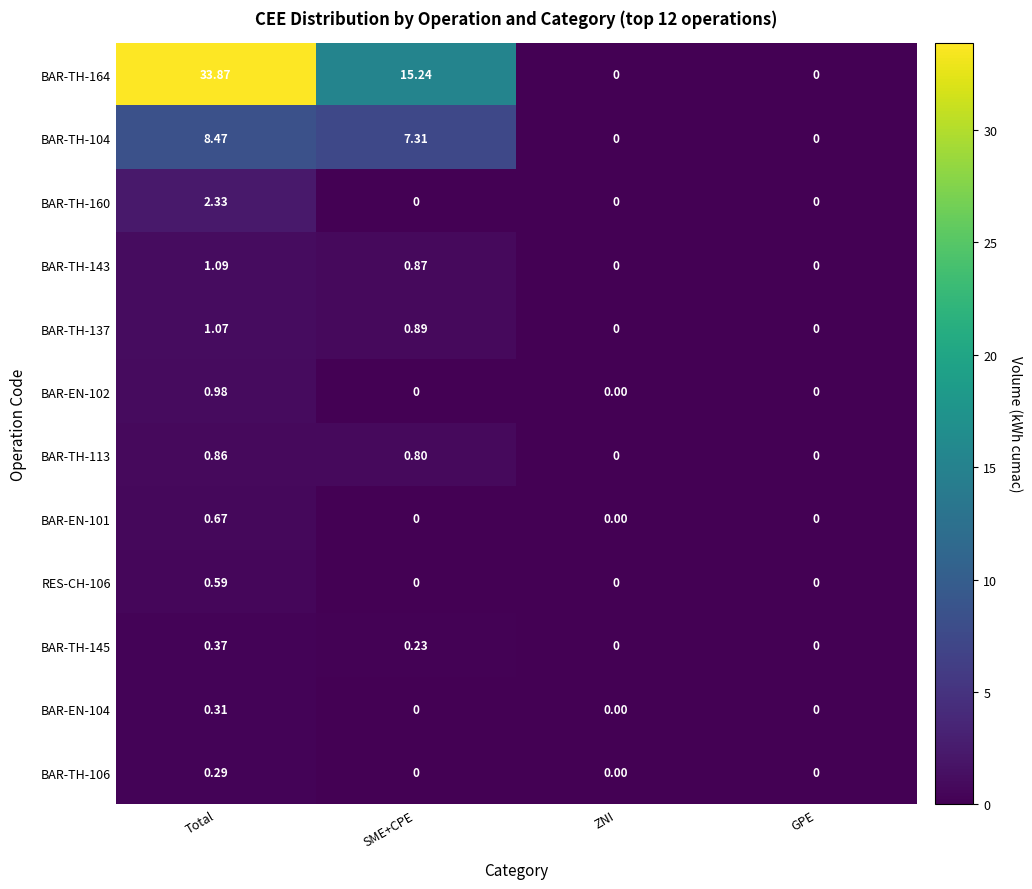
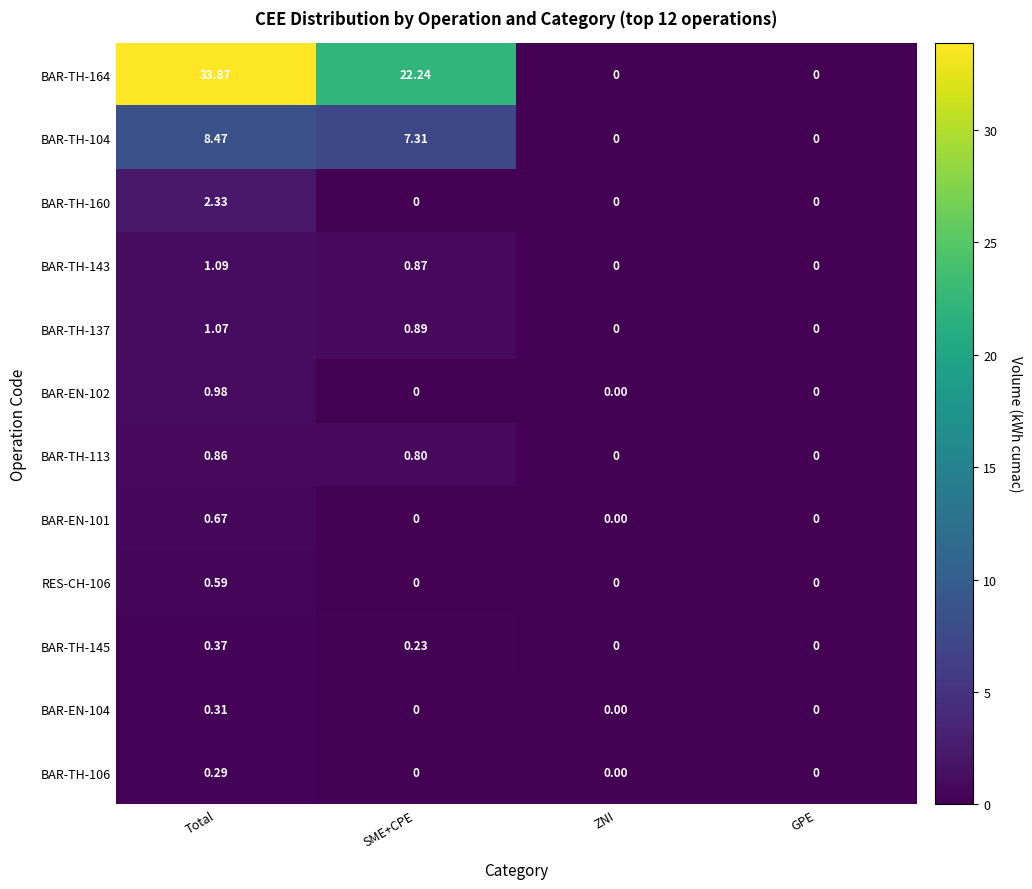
  {
    "BAR-TH-164": {
      "Total": 33.87,
-     "SME+CPE": 15.24,
+     "SME+CPE": 22.24,
      "ZNI": 0,
      "GPE": 0
    },
    "BAR-TH-104": {
      "Total": 8.47,
      "SME+CPE": 7.31,
      "ZNI": 0,
      "GPE": 0
    },
    "BAR-TH-160": {
      "Total": 2.33,
      "SME+CPE": 0,
      "ZNI": 0,
      "GPE": 0
    },
    "BAR-TH-143": {
      "Total": 1.09,
      "SME+CPE": 0.87,
      "ZNI": 0,
      "GPE": 0
    },
    "BAR-TH-137": {
      "Total": 1.07,
      "SME+CPE": 0.89,
      "ZNI": 0,
      "GPE": 0
    },
    "BAR-EN-102": {
      "Total": 0.98,
      "SME+CPE": 0,
      "ZNI": 0.00,
      "GPE": 0
    },
    "BAR-TH-113": {
      "Total": 0.86,
      "SME+CPE": 0.80,
      "ZNI": 0,
      "GPE": 0
    },
    "BAR-EN-101": {
      "Total": 0.67,
      "SME+CPE": 0,
      "ZNI": 0.00,
      "GPE": 0
    },
    "RES-CH-106": {
      "Total": 0.59,
      "SME+CPE": 0,
      "ZNI": 0,
      "GPE": 0
    },
    "BAR-TH-145": {
      "Total": 0.37,
      "SME+CPE": 0.23,
      "ZNI": 0,
      "GPE": 0
    },
    "BAR-EN-104": {
      "Total": 0.31,
      "SME+CPE": 0,
      "ZNI": 0.00,
      "GPE": 0
    },
    "BAR-TH-106": {
      "Total": 0.29,
      "SME+CPE": 0,
      "ZNI": 0.00,
      "GPE": 0
    }
  }
